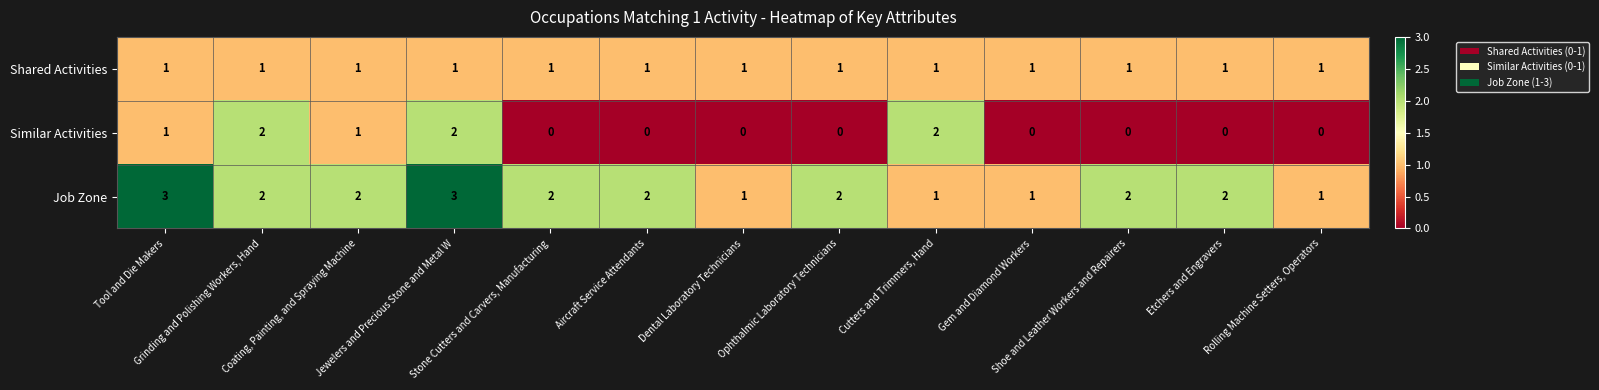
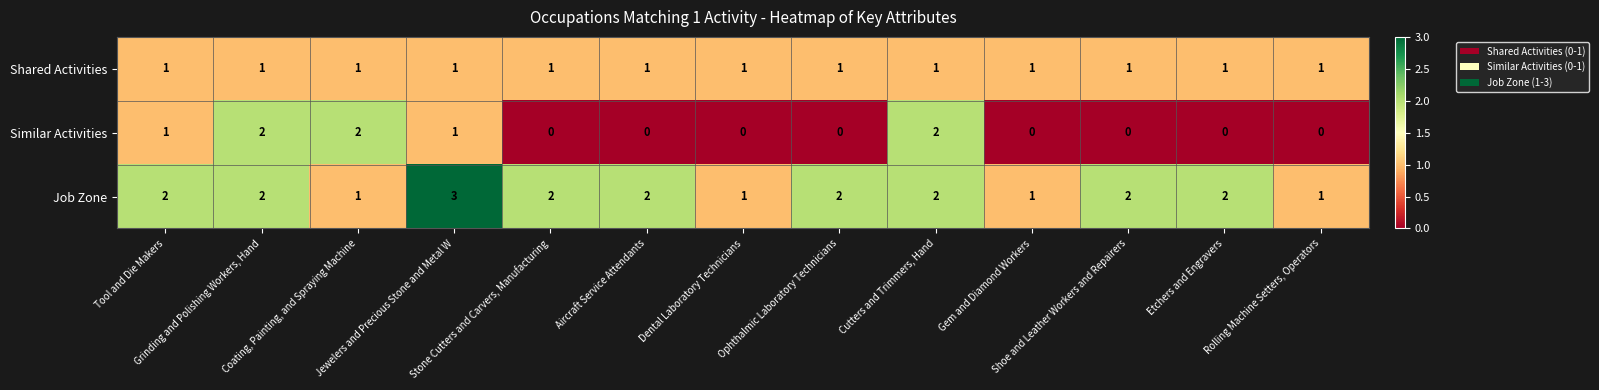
  {
    "Shared Activities": {
      "Tool and Die Makers": 1,
      "Grinding and Polishing Workers, Hand": 1,
      "Coating, Painting, and Spraying Machine": 1,
      "Jewelers and Precious Stone and Metal W": 1,
      "Stone Cutters and Carvers, Manufacturing": 1,
      "Aircraft Service Attendants": 1,
      "Dental Laboratory Technicians": 1,
      "Ophthalmic Laboratory Technicians": 1,
      "Cutters and Trimmers, Hand": 1,
      "Gem and Diamond Workers": 1,
      "Shoe and Leather Workers and Repairers": 1,
      "Etchers and Engravers": 1,
      "Rolling Machine Setters, Operators": 1
    },
    "Similar Activities": {
      "Tool and Die Makers": 1,
      "Grinding and Polishing Workers, Hand": 2,
-     "Coating, Painting, and Spraying Machine": 1,
-     "Jewelers and Precious Stone and Metal W": 2,
+     "Coating, Painting, and Spraying Machine": 2,
+     "Jewelers and Precious Stone and Metal W": 1,
      "Stone Cutters and Carvers, Manufacturing": 0,
      "Aircraft Service Attendants": 0,
      "Dental Laboratory Technicians": 0,
      "Ophthalmic Laboratory Technicians": 0,
      "Cutters and Trimmers, Hand": 2,
      "Gem and Diamond Workers": 0,
      "Shoe and Leather Workers and Repairers": 0,
      "Etchers and Engravers": 0,
      "Rolling Machine Setters, Operators": 0
    },
    "Job Zone": {
-     "Tool and Die Makers": 3,
+     "Tool and Die Makers": 2,
      "Grinding and Polishing Workers, Hand": 2,
-     "Coating, Painting, and Spraying Machine": 2,
+     "Coating, Painting, and Spraying Machine": 1,
      "Jewelers and Precious Stone and Metal W": 3,
      "Stone Cutters and Carvers, Manufacturing": 2,
      "Aircraft Service Attendants": 2,
      "Dental Laboratory Technicians": 1,
      "Ophthalmic Laboratory Technicians": 2,
-     "Cutters and Trimmers, Hand": 1,
+     "Cutters and Trimmers, Hand": 2,
      "Gem and Diamond Workers": 1,
      "Shoe and Leather Workers and Repairers": 2,
      "Etchers and Engravers": 2,
      "Rolling Machine Setters, Operators": 1
    }
  }
